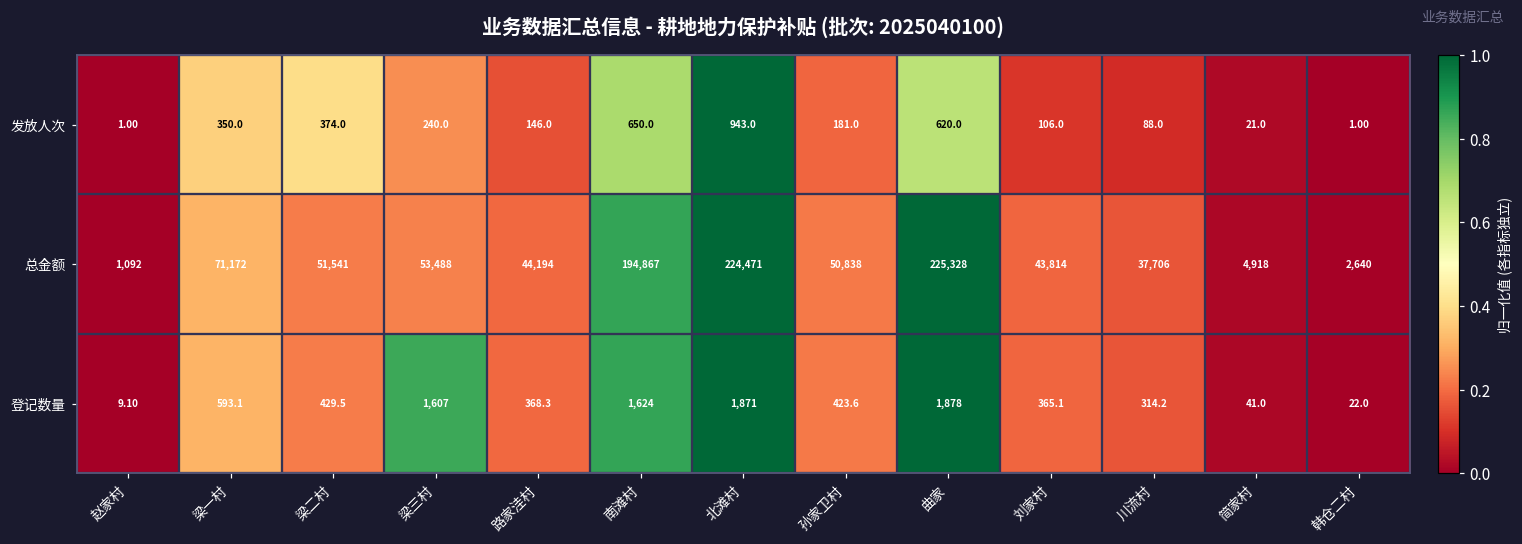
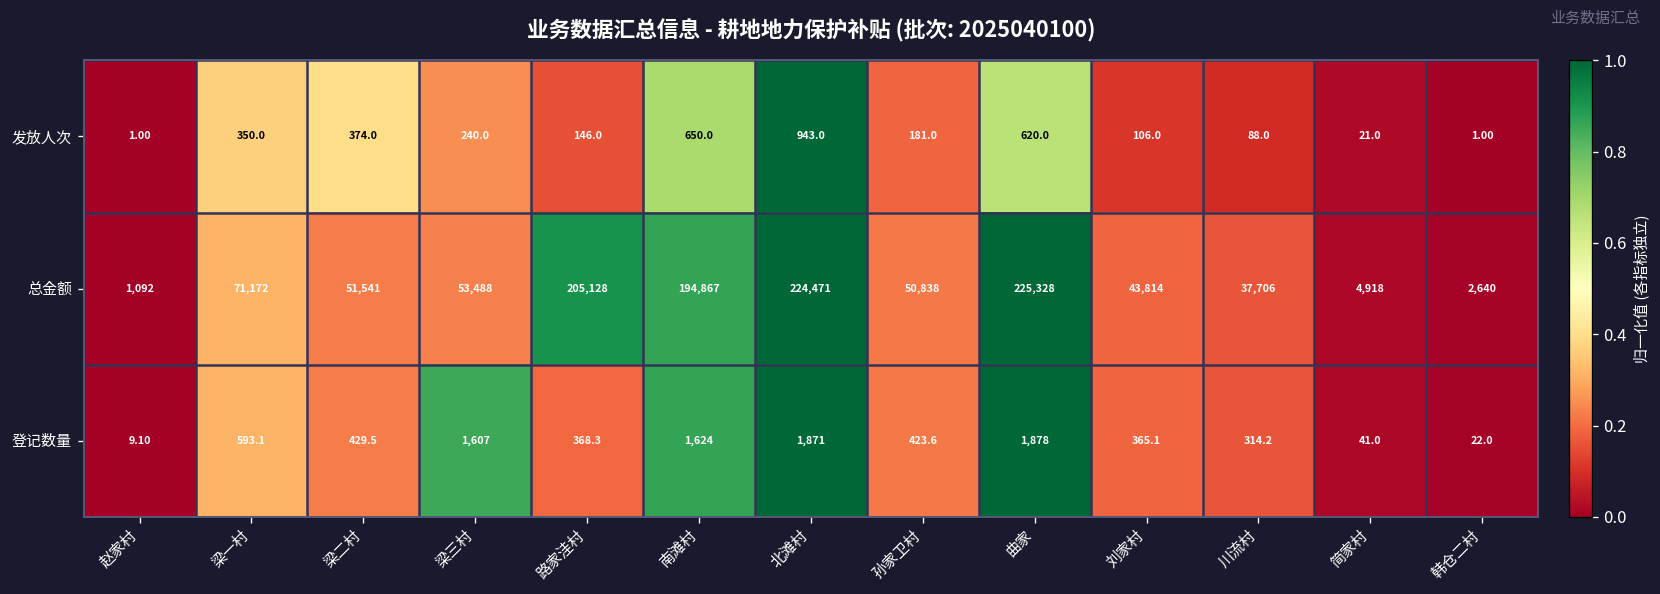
  {
    "发放人次": {
      "赵家村": "1.00",
      "梁一村": "350.0",
      "梁二村": "374.0",
      "梁三村": "240.0",
      "路家洼村": "146.0",
      "南滩村": "650.0",
      "北滩村": "943.0",
      "孙家卫村": "181.0",
      "曲家": "620.0",
      "刘家村": "106.0",
      "川流村": "88.0",
      "简家村": "21.0",
      "韩仓二村": "1.00"
    },
    "总金额": {
      "赵家村": "1,092",
      "梁一村": "71,172",
      "梁二村": "51,541",
      "梁三村": "53,488",
-     "路家洼村": "44,194",
+     "路家洼村": "205,128",
      "南滩村": "194,867",
      "北滩村": "224,471",
      "孙家卫村": "50,838",
      "曲家": "225,328",
      "刘家村": "43,814",
      "川流村": "37,706",
      "简家村": "4,918",
      "韩仓二村": "2,640"
    },
    "登记数量": {
      "赵家村": "9.10",
      "梁一村": "593.1",
      "梁二村": "429.5",
      "梁三村": "1,607",
      "路家洼村": "368.3",
      "南滩村": "1,624",
      "北滩村": "1,871",
      "孙家卫村": "423.6",
      "曲家": "1,878",
      "刘家村": "365.1",
      "川流村": "314.2",
      "简家村": "41.0",
      "韩仓二村": "22.0"
    }
  }
